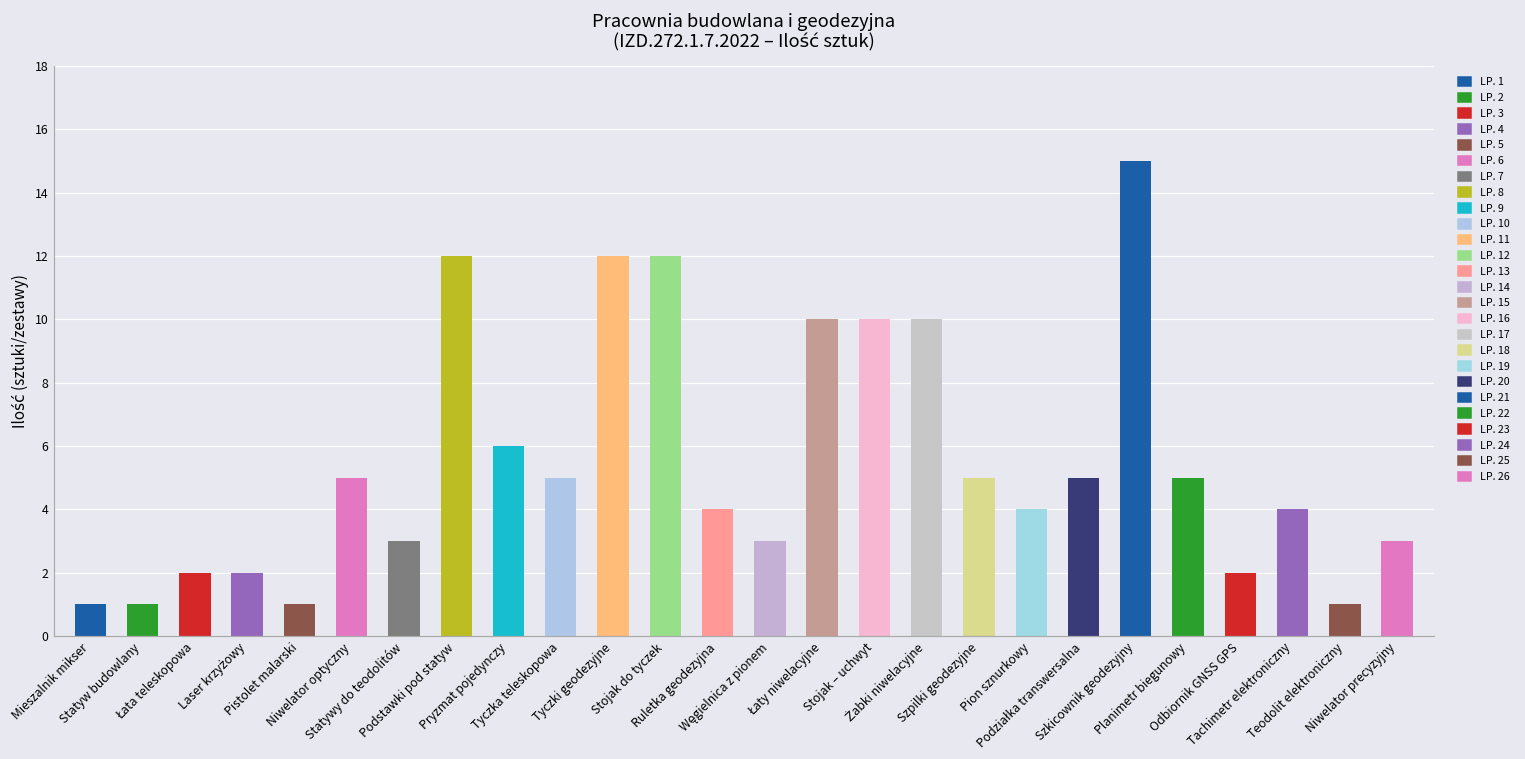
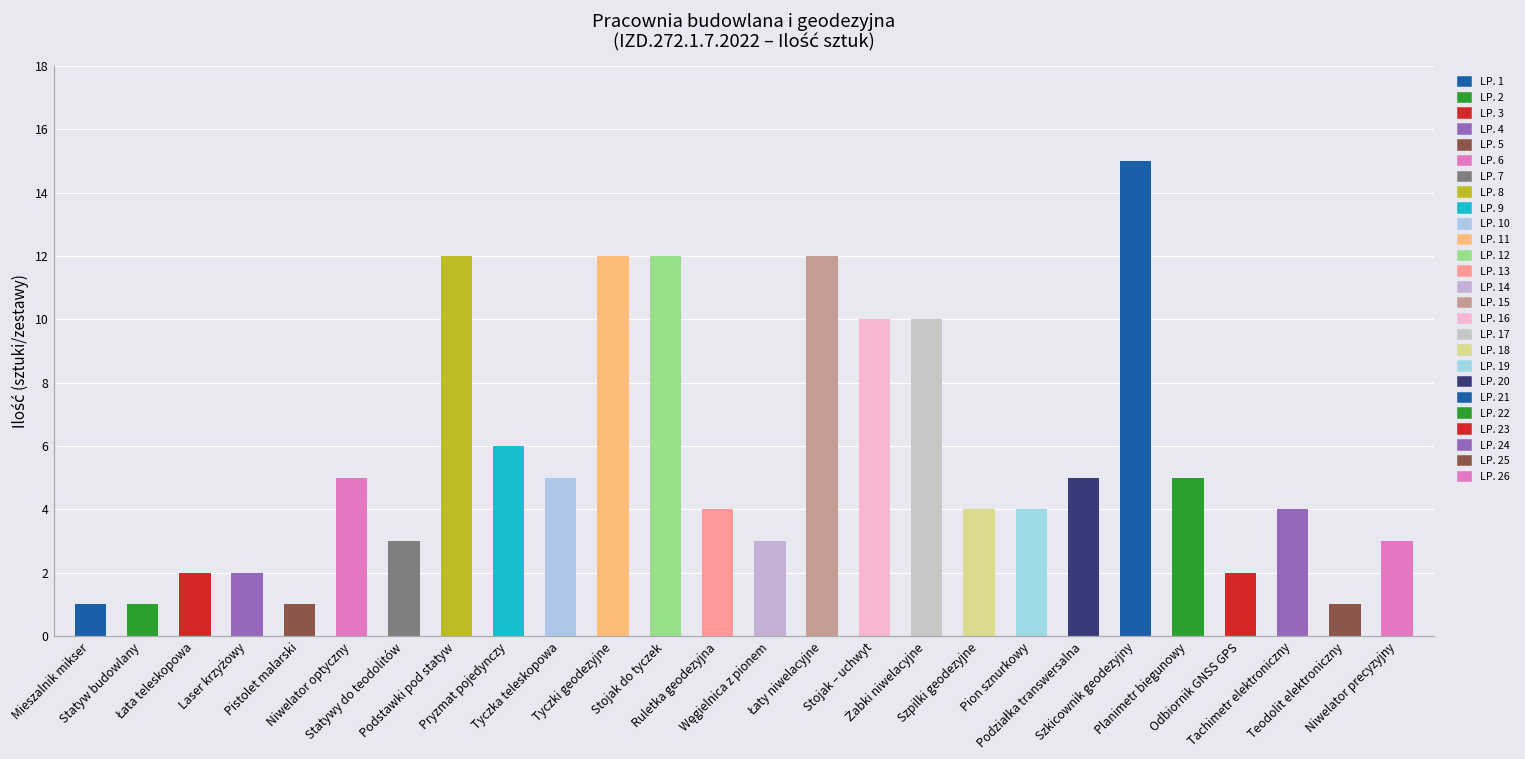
  {
    "Mieszalnik mikser": 1,
    "Statyw budowlany": 1,
    "Łata teleskopowa": 2,
    "Laser krzyżowy": 2,
    "Pistolet malarski": 1,
    "Niwelator optyczny": 5,
    "Statywy do teodolitów": 3,
    "Podstawki pod statyw": 12,
    "Pryzmat pojedynczy": 6,
    "Tyczka teleskopowa": 5,
    "Tyczki geodezyjne": 12,
    "Stojak do tyczek": 12,
    "Ruletka geodezyjna": 4,
    "Węgielnica z pionem": 3,
-   "Łaty niwelacyjne": 10,
+   "Łaty niwelacyjne": 12,
    "Stojak – uchwyt": 10,
    "Żabki niwelacyjne": 10,
-   "Szpilki geodezyjne": 5,
+   "Szpilki geodezyjne": 4,
    "Pion sznurkowy": 4,
    "Podziałka transwersalna": 5,
    "Szkicownik geodezyjny": 15,
    "Planimetr biegunowy": 5,
    "Odbiornik GNSS GPS": 2,
    "Tachimetr elektroniczny": 4,
    "Teodolit elektroniczny": 1,
    "Niwelator precyzyjny": 3
  }
